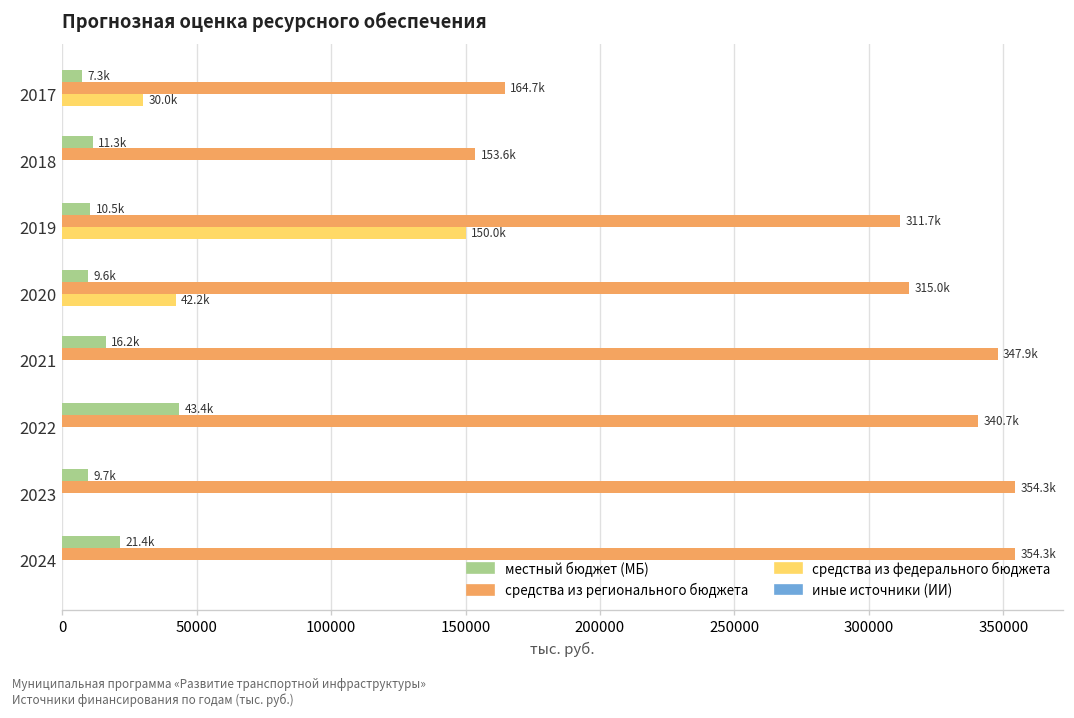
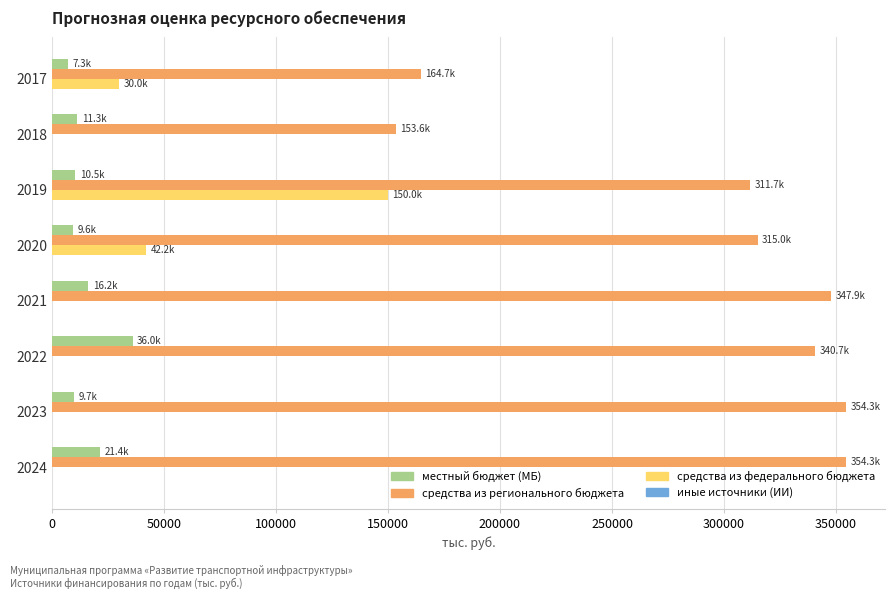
  {
    "местный бюджет (МБ)": {
      "2017": "7.3k",
      "2018": "11.3k",
      "2019": "10.5k",
      "2020": "9.6k",
      "2021": "16.2k",
-     "2022": "43.4k",
+     "2022": "36.0k",
      "2023": "9.7k",
      "2024": "21.4k"
    },
    "иные источники (ИИ)": {
      "2017": "0",
      "2018": "0",
      "2019": "0",
      "2020": "0",
      "2021": "0",
      "2022": "0",
      "2023": "0",
      "2024": "0"
    }
  }
